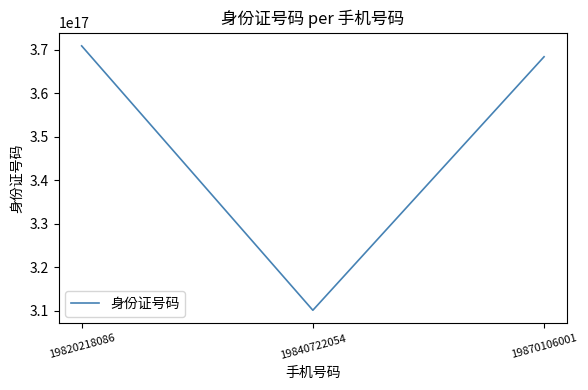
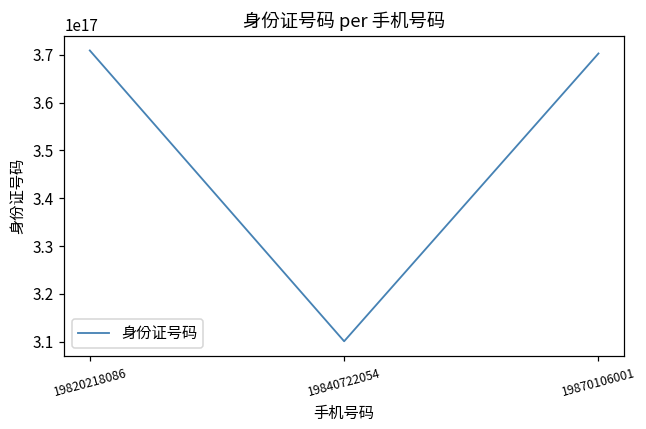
  {
    "19820218086": 371000000000000000,
    "19840722054": 310000000000000000,
-   "19870106001": 368000000000000000
+   "19870106001": 370000000000000000
  }
